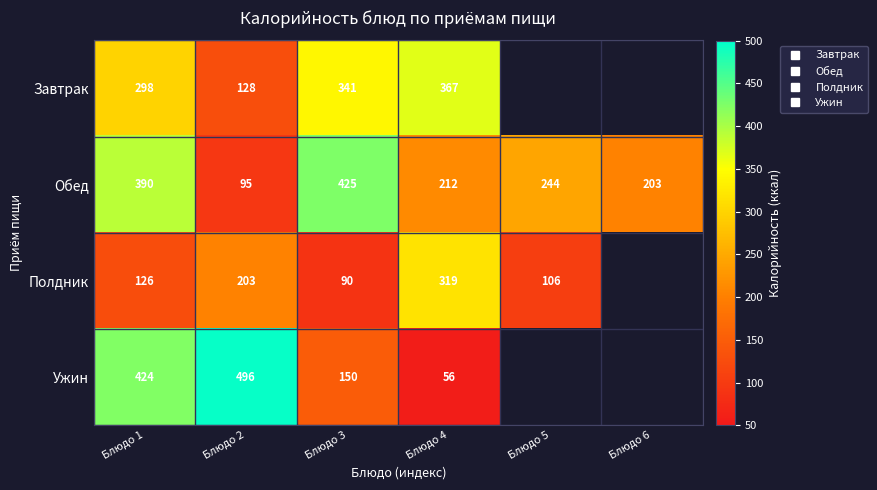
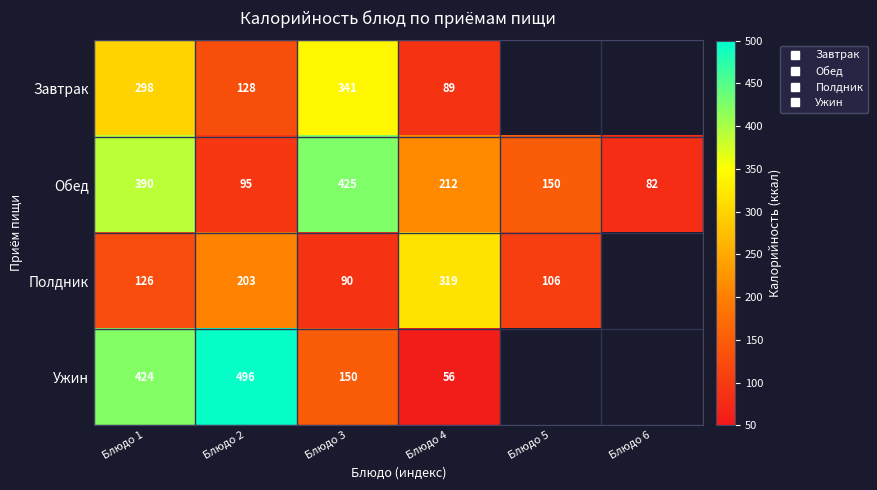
  {
    "Завтрак": {
      "Блюдо 1": 298,
      "Блюдо 2": 128,
      "Блюдо 3": 341,
-     "Блюдо 4": 367
+     "Блюдо 4": 89
    },
    "Обед": {
      "Блюдо 1": 390,
      "Блюдо 2": 95,
      "Блюдо 3": 425,
      "Блюдо 4": 212,
-     "Блюдо 5": 244,
-     "Блюдо 6": 203
+     "Блюдо 5": 150,
+     "Блюдо 6": 82
    },
    "Полдник": {
      "Блюдо 1": 126,
      "Блюдо 2": 203,
      "Блюдо 3": 90,
      "Блюдо 4": 319,
      "Блюдо 5": 106
    },
    "Ужин": {
      "Блюдо 1": 424,
      "Блюдо 2": 496,
      "Блюдо 3": 150,
      "Блюдо 4": 56
    }
  }
